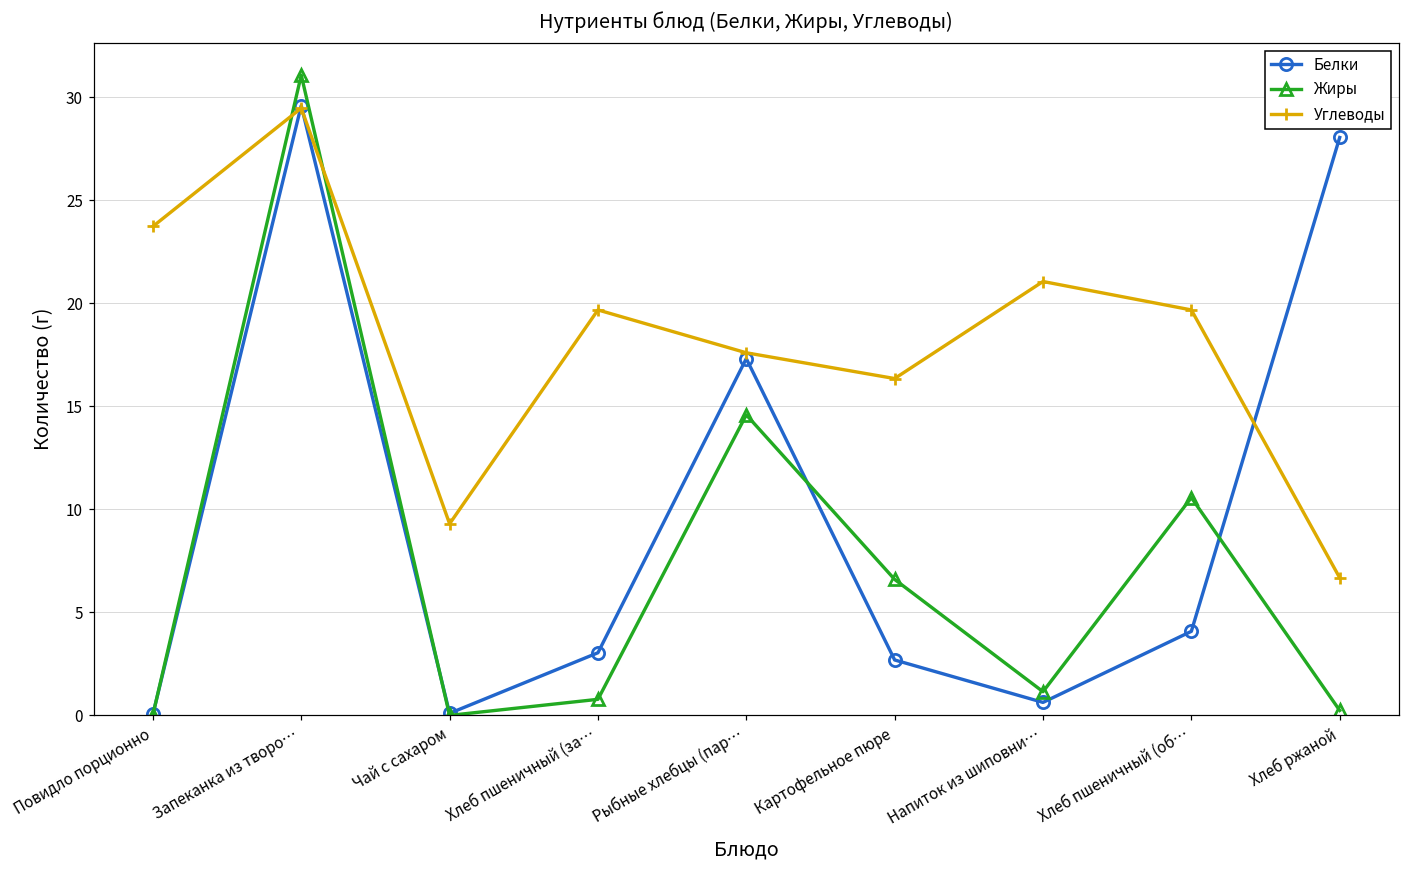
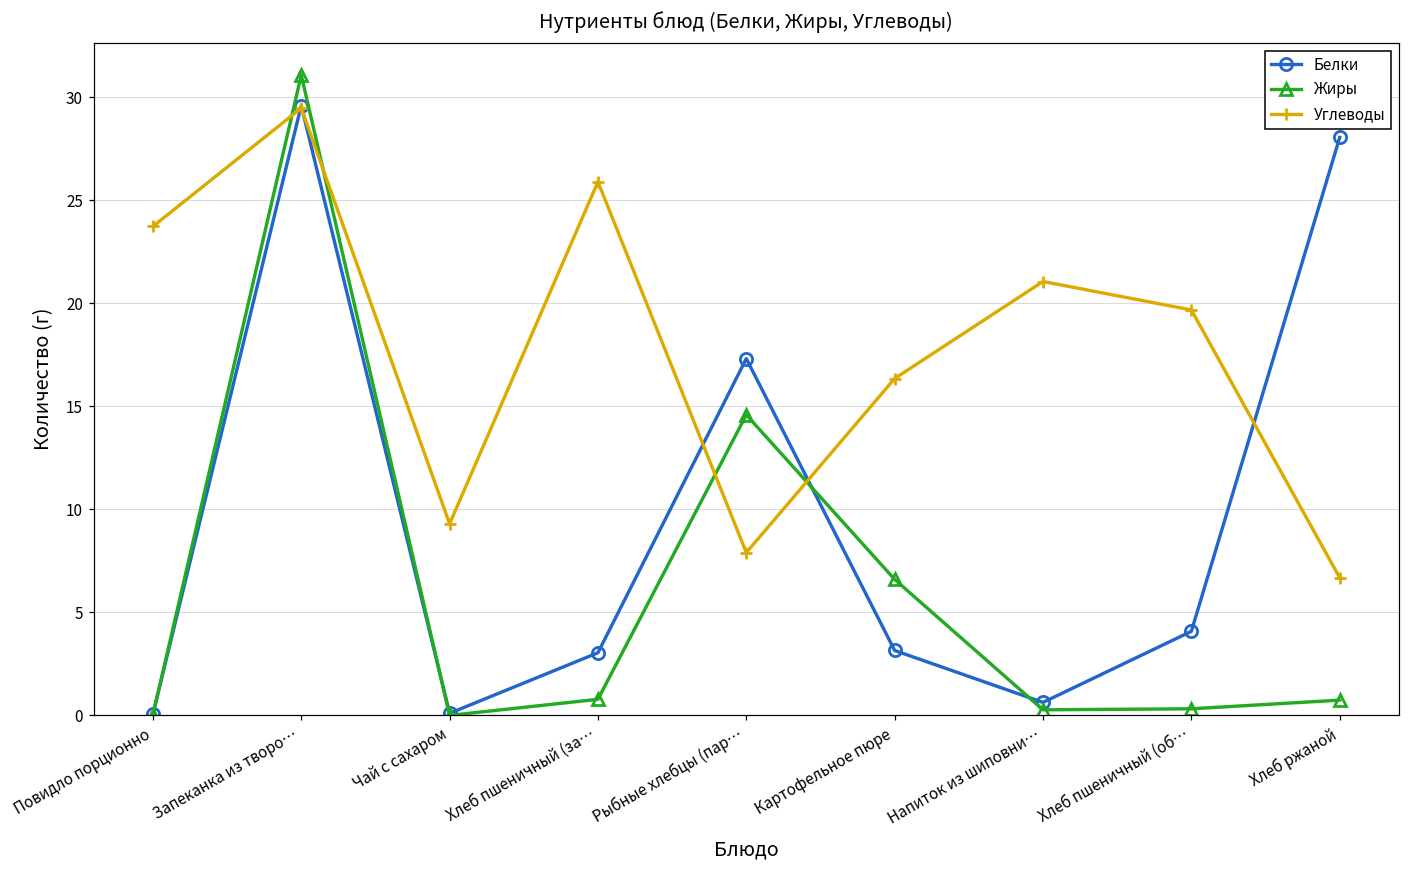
  {
    "Белки": {
      "Хлеб пшеничный (за…": 3.0,
      "Рыбные хлебцы (пар…": 17.3,
-     "Картофельное пюре": 2.7,
+     "Картофельное пюре": 3.2,
      "Напиток из шиповни…": 0.6,
      "Хлеб пшеничный (об…": 4.1,
      "Хлеб ржаной": 28.1
    },
    "Жиры": {
      "Запеканка из творо…": 31.1,
      "Хлеб пшеничный (за…": 0.8,
      "Рыбные хлебцы (пар…": 14.6,
      "Картофельное пюре": 6.6,
-     "Напиток из шиповни…": 1.2,
-     "Хлеб пшеничный (об…": 10.6,
-     "Хлеб ржаной": 0.2
+     "Напиток из шиповни…": 0.3,
+     "Хлеб пшеничный (об…": 0.3,
+     "Хлеб ржаной": 0.7
    },
    "Углеводы": {
      "Повидло порционно": 23.7,
      "Чай с сахаром": 9.3,
-     "Хлеб пшеничный (за…": 19.7,
-     "Рыбные хлебцы (пар…": 17.6,
+     "Хлеб пшеничный (за…": 25.9,
+     "Рыбные хлебцы (пар…": 7.9,
      "Картофельное пюре": 16.4,
      "Напиток из шиповни…": 21.1,
      "Хлеб пшеничный (об…": 19.7,
      "Хлеб ржаной": 6.7
    }
  }
